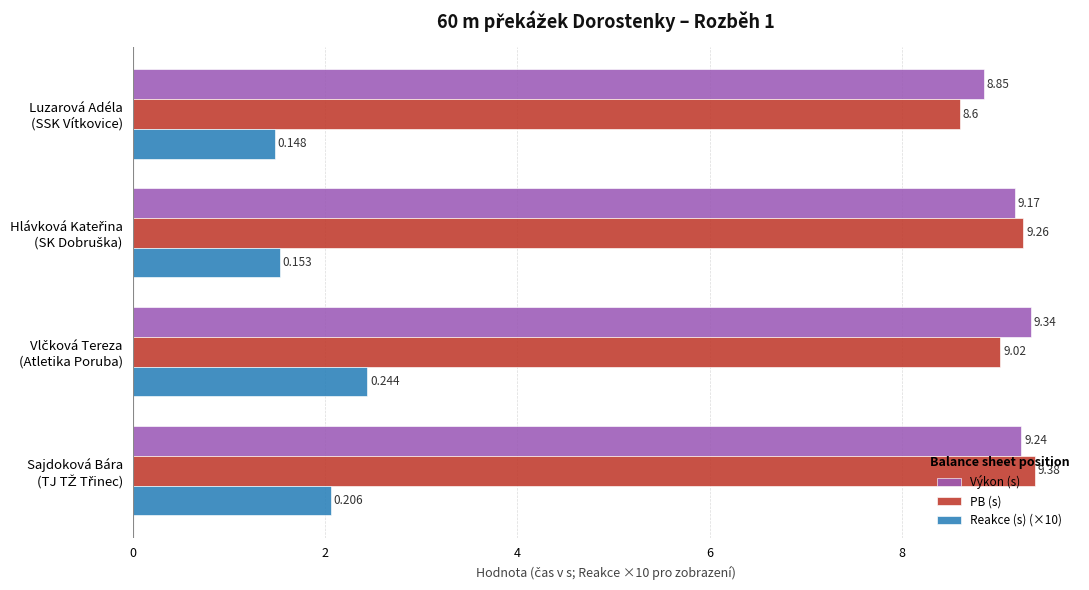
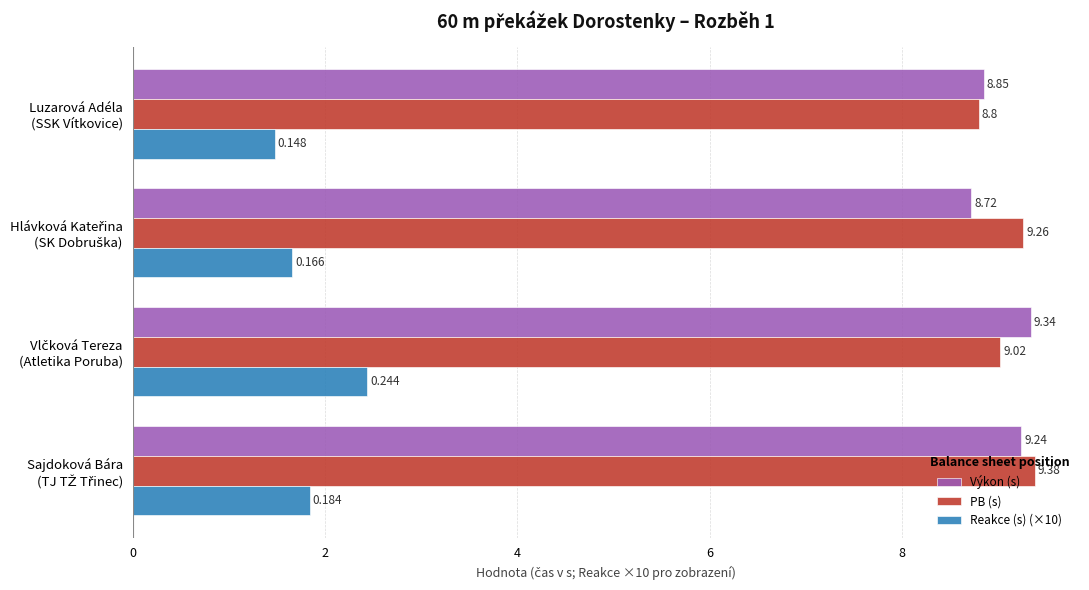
  {
    "Výkon (s)": {
      "Luzarová Adéla (SSK Vítkovice)": 8.85,
-     "Hlávková Kateřina (SK Dobruška)": 9.17,
+     "Hlávková Kateřina (SK Dobruška)": 8.72,
      "Vlčková Tereza (Atletika Poruba)": 9.34,
      "Sajdoková Bára (TJ TŽ Třinec)": 9.24
    },
    "PB (s)": {
-     "Luzarová Adéla (SSK Vítkovice)": 8.6,
+     "Luzarová Adéla (SSK Vítkovice)": 8.8,
      "Hlávková Kateřina (SK Dobruška)": 9.26,
      "Vlčková Tereza (Atletika Poruba)": 9.02,
      "Sajdoková Bára (TJ TŽ Třinec)": 9.38
    },
    "Reakce (s) (×10)": {
-     "Hlávková Kateřina (SK Dobruška)": 0.153,
-     "Sajdoková Bára (TJ TŽ Třinec)": 0.206
+     "Hlávková Kateřina (SK Dobruška)": 0.166,
+     "Sajdoková Bára (TJ TŽ Třinec)": 0.184
    }
  }
